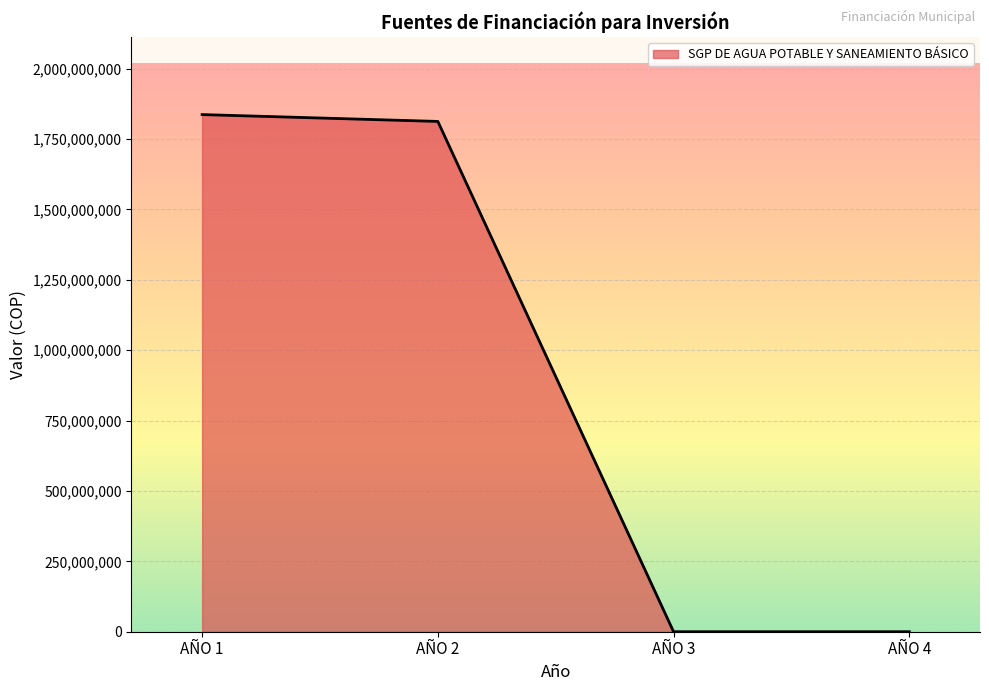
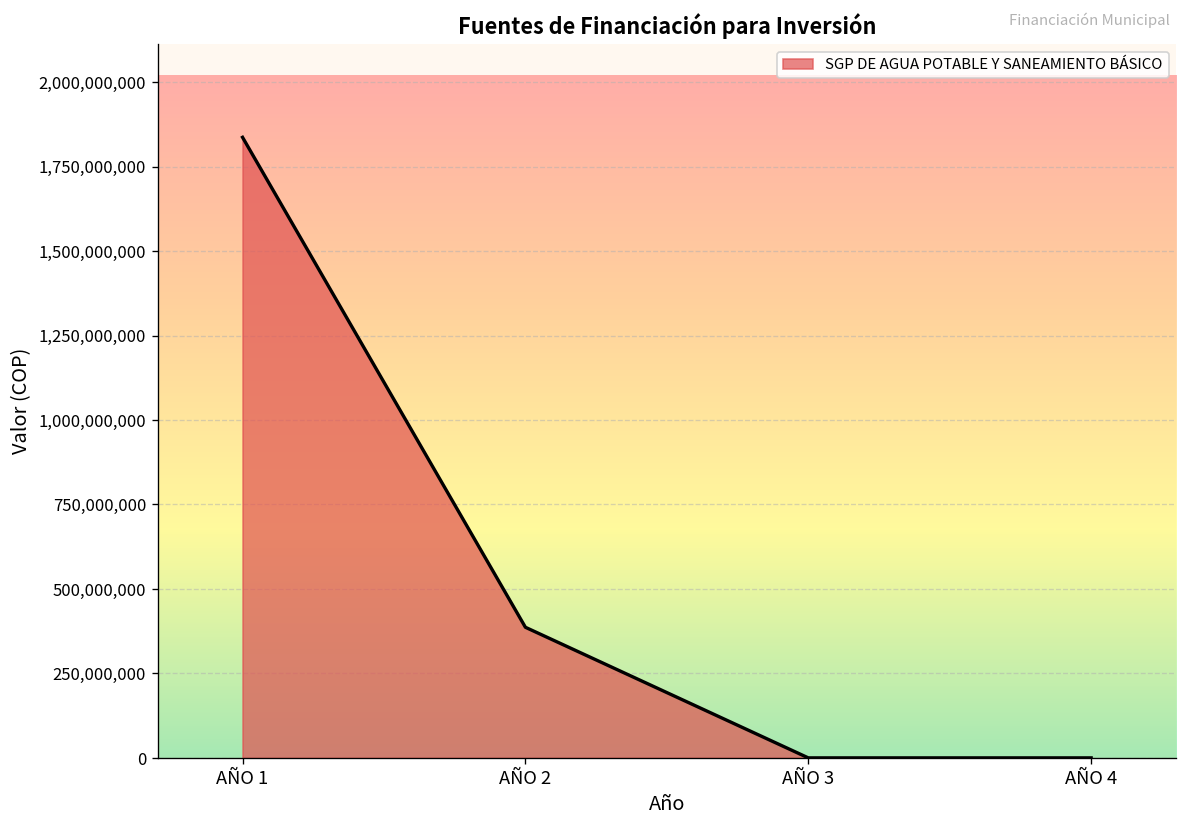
  {
    "AÑO 1": "1,840,000,000",
-   "AÑO 2": "1,810,000,000",
+   "AÑO 2": "390,000,000",
    "AÑO 3": "0",
    "AÑO 4": "0"
  }
